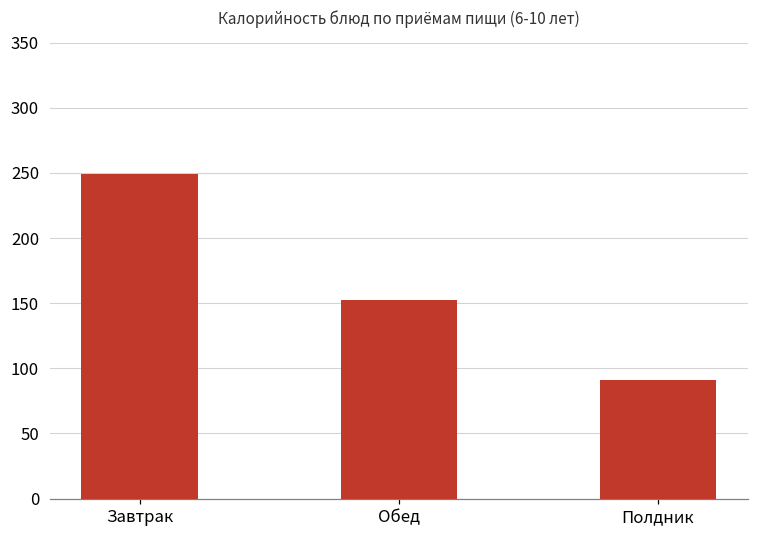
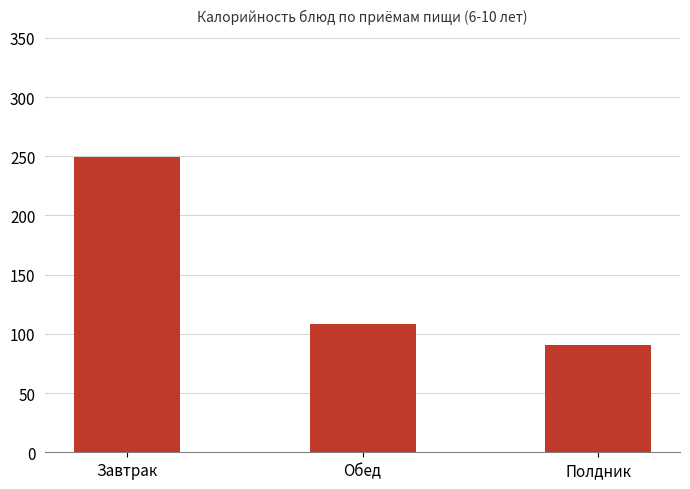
  {
    "Завтрак": 250,
-   "Обед": 153,
+   "Обед": 109,
    "Полдник": 91
  }
